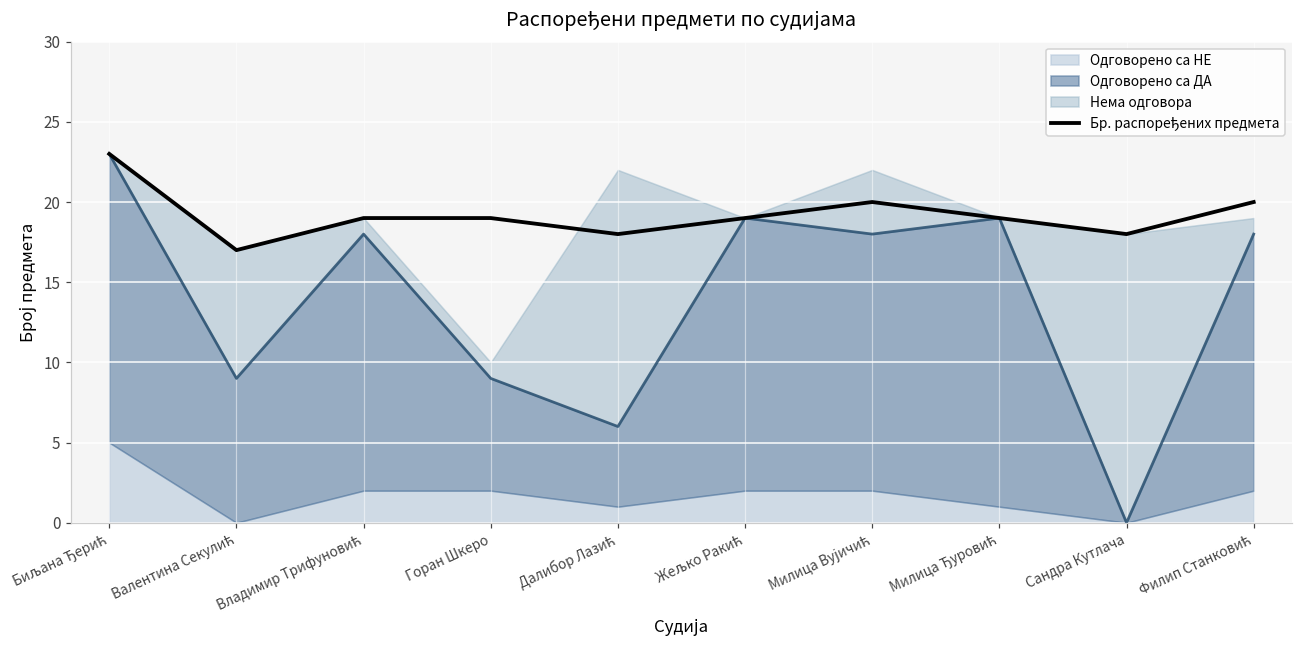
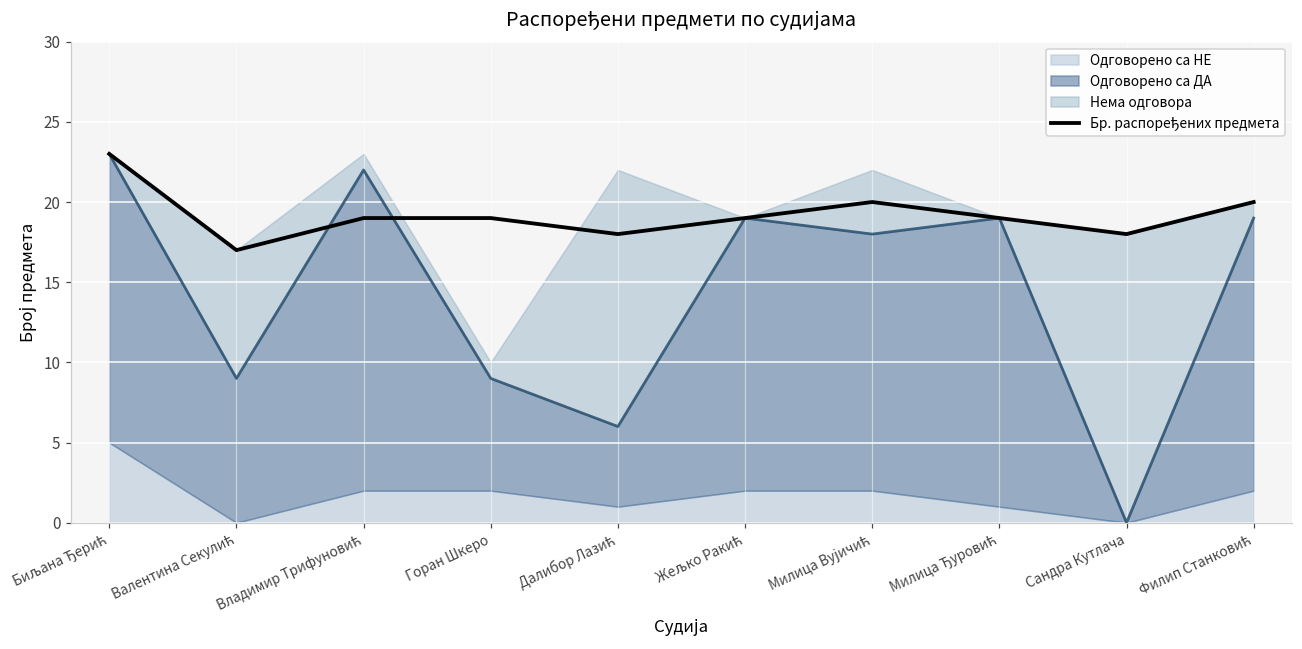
  {
    "Бр. распоређених предмета": {
      "Горан Шкеро": 19,
      "Далибор Лазић": 18,
      "Милица Вујичић": 20
    },
    "Одговорено са ДА": {
      "Валентина Секулић": 9,
-     "Владимир Трифуновић": 16,
+     "Владимир Трифуновић": 20,
      "Горан Шкеро": 7,
      "Далибор Лазић": 5,
      "Милица Вујичић": 16,
-     "Филип Станковић": 16
+     "Филип Станковић": 17
    }
  }
